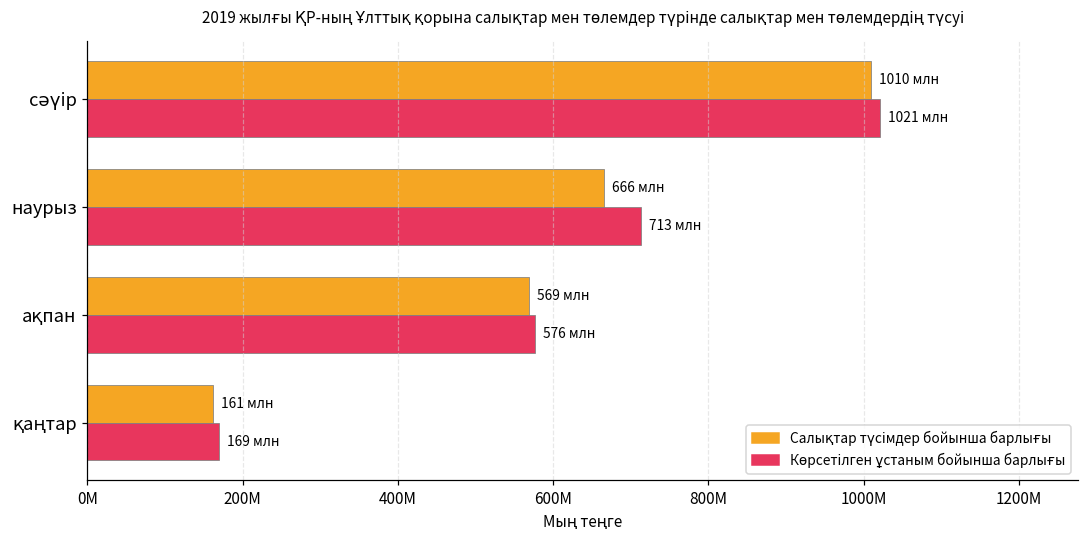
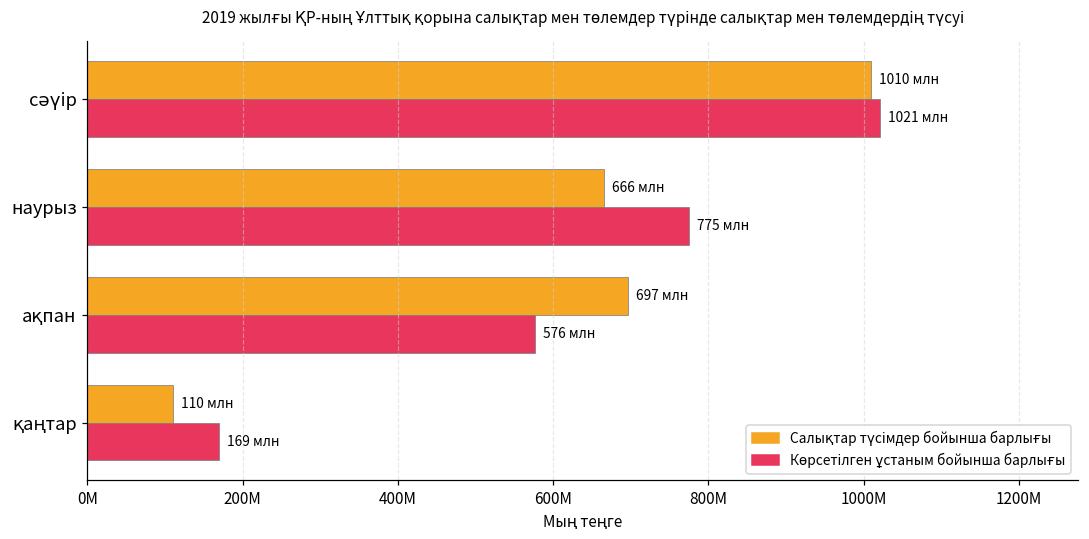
  {
    "Салықтар түсімдер бойынша барлығы": {
-     "ақпан": 569,
-     "қаңтар": 161
+     "ақпан": 697,
+     "қаңтар": 110
    },
    "Көрсетілген ұстаным бойынша барлығы": {
-     "наурыз": 713
+     "наурыз": 775
    }
  }
